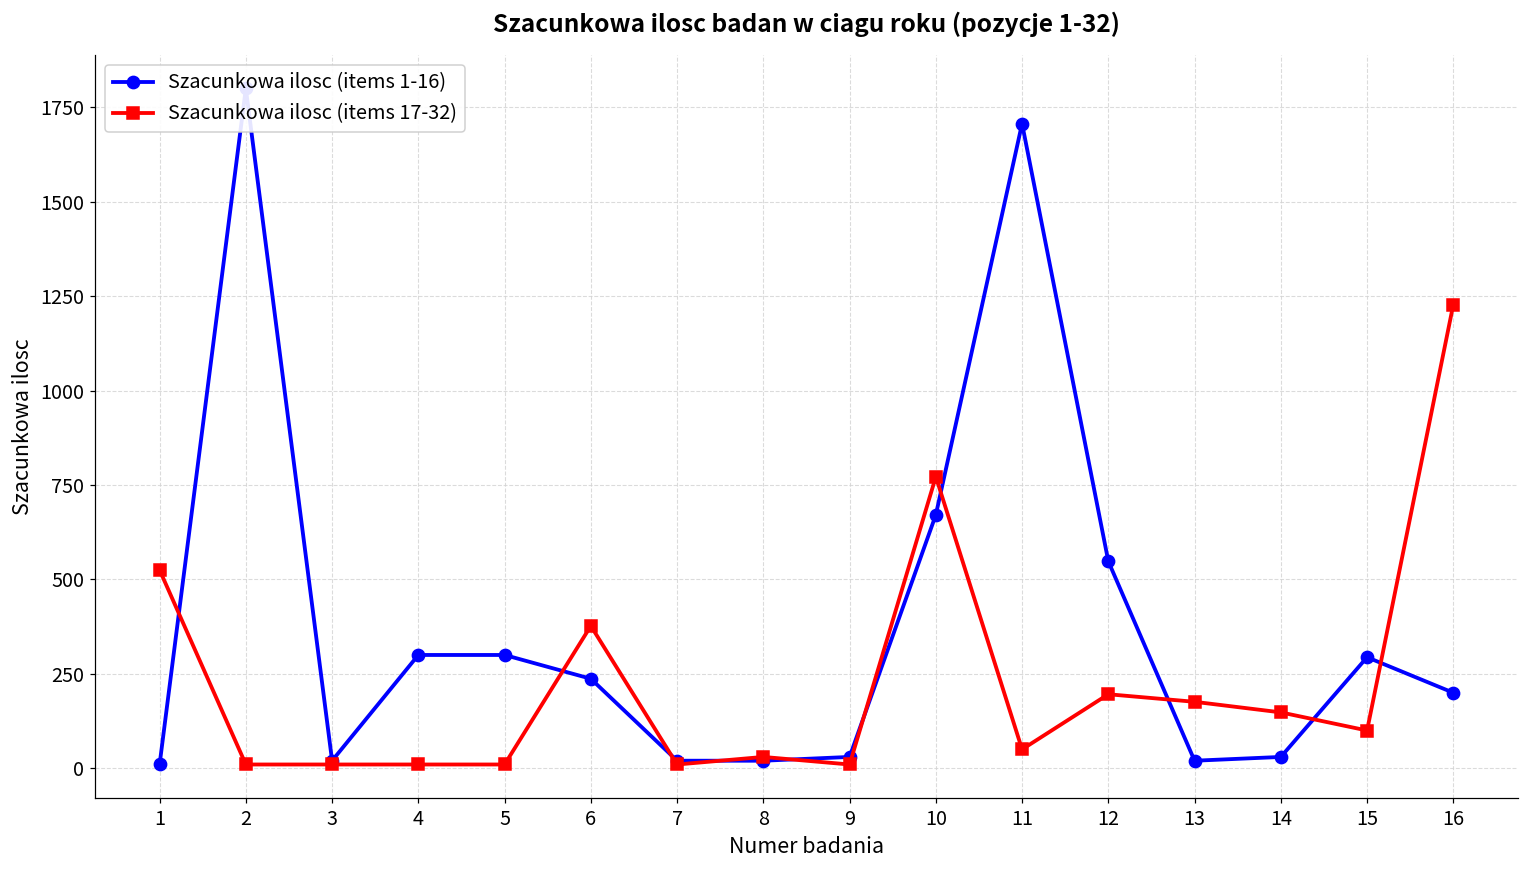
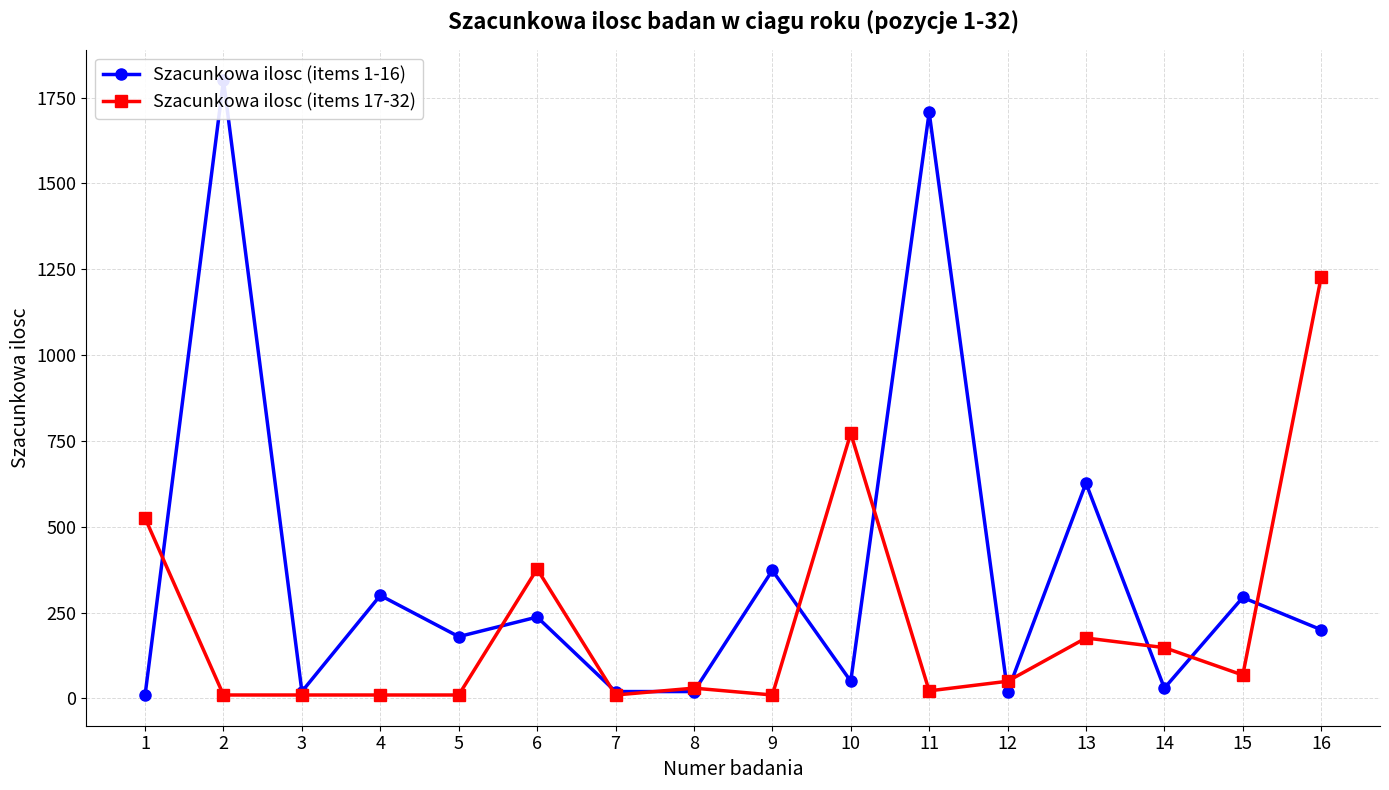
  {
    "Szacunkowa ilosc (items 1-16)": {
      "1": 10,
      "3": 20,
      "4": 300,
-     "5": 300,
+     "5": 180,
      "6": 240,
      "7": 20,
      "8": 20,
-     "9": 30,
-     "10": 670,
+     "9": 370,
+     "10": 50,
      "11": 1710,
-     "12": 550,
-     "13": 20,
+     "12": 20,
+     "13": 630,
      "14": 30,
      "15": 290,
      "16": 200
    },
    "Szacunkowa ilosc (items 17-32)": {
      "1": 530,
      "2": 10,
      "3": 10,
      "4": 10,
      "5": 10,
      "6": 380,
      "7": 10,
      "8": 30,
      "9": 10,
      "10": 770,
-     "11": 50,
-     "12": 200,
+     "11": 20,
+     "12": 50,
      "13": 180,
      "14": 150,
-     "15": 100,
+     "15": 70,
      "16": 1230
    }
  }
